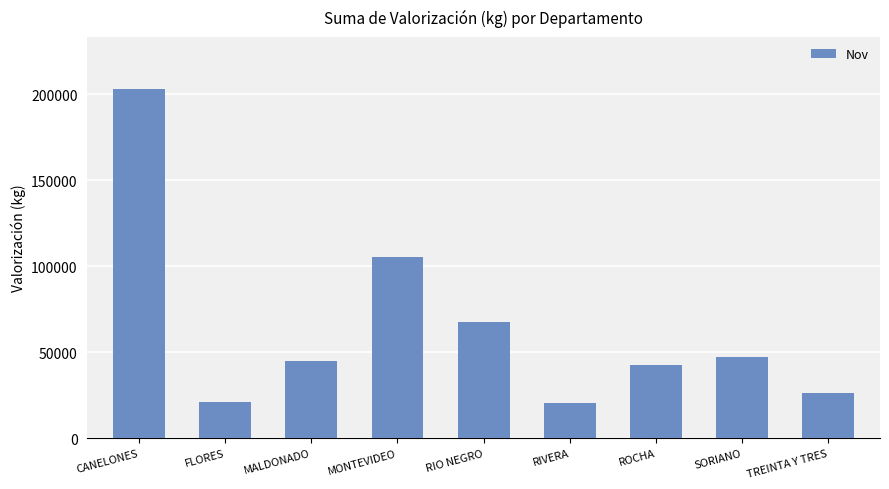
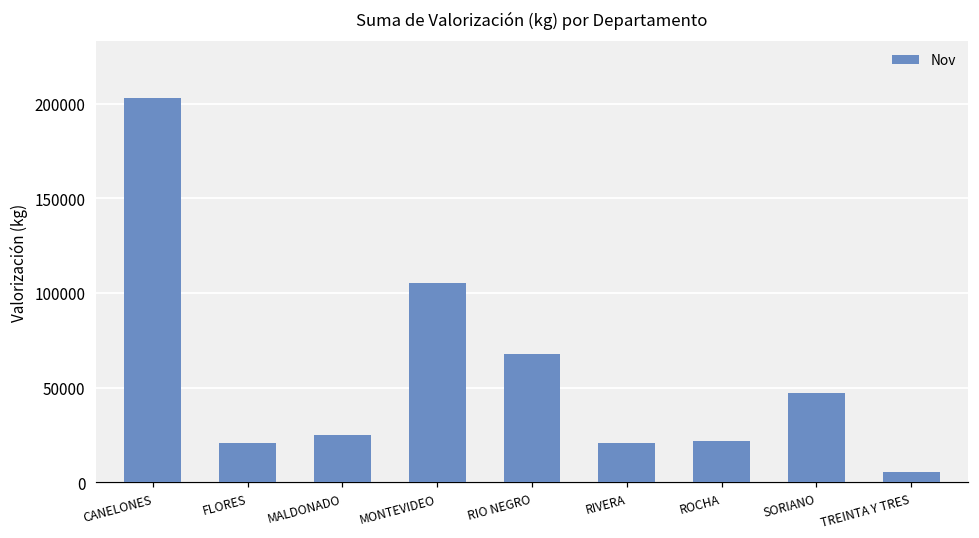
  {
    "CANELONES": 203000,
    "FLORES": 21000,
-   "MALDONADO": 45000,
+   "MALDONADO": 25000,
    "MONTEVIDEO": 105000,
    "RIO NEGRO": 68000,
    "RIVERA": 21000,
-   "ROCHA": 43000,
+   "ROCHA": 22000,
    "SORIANO": 47000,
-   "TREINTA Y TRES": 26000
+   "TREINTA Y TRES": 6000
  }
